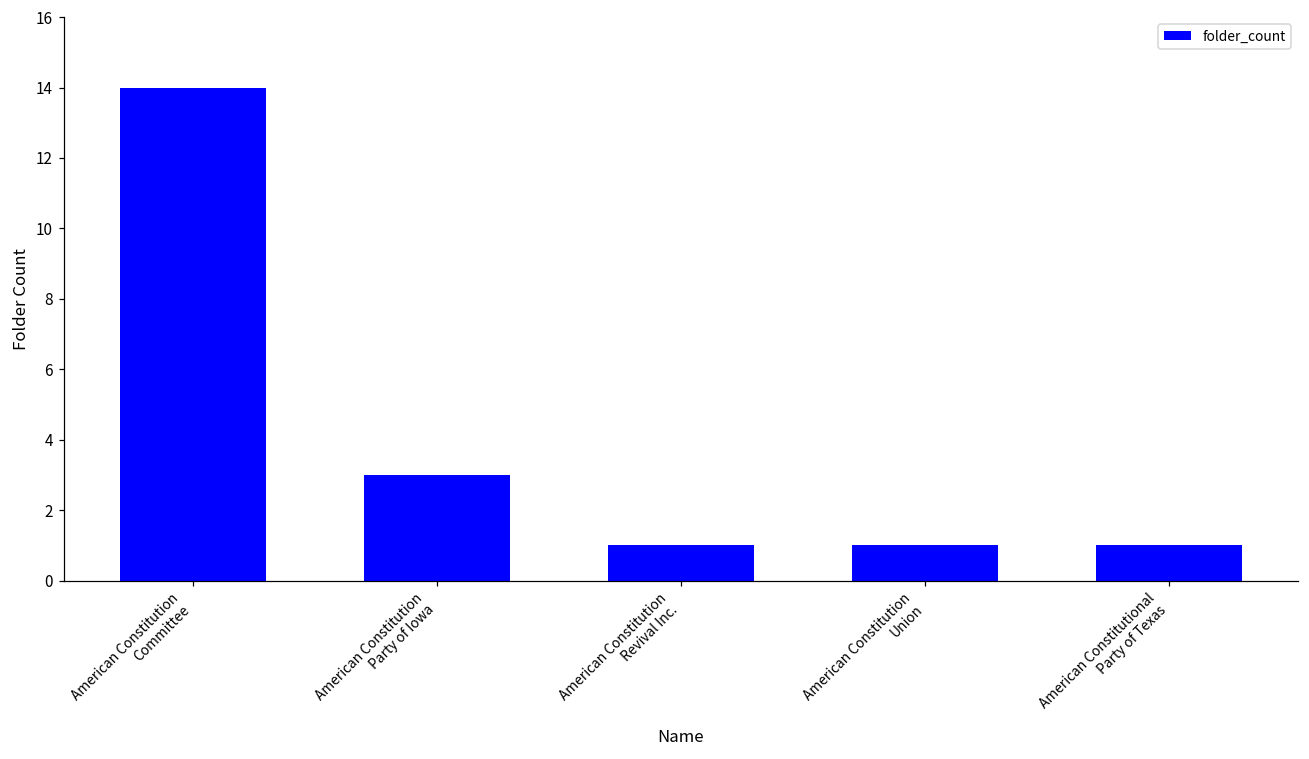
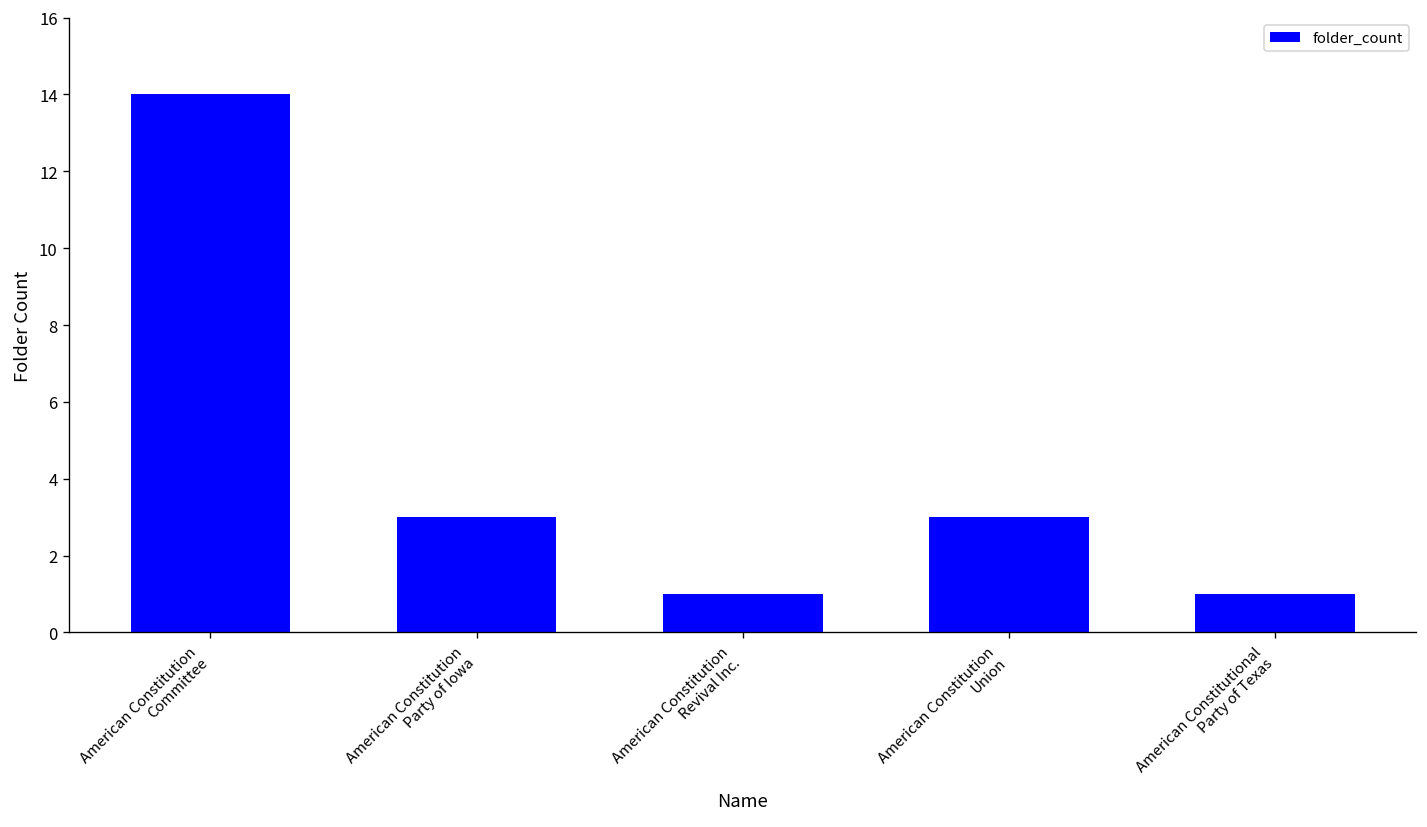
  {
    "American Constitution Committee": 14,
    "American Constitution Party of Iowa": 3,
    "American Constitution Revival Inc.": 1,
-   "American Constitution Union": 1,
+   "American Constitution Union": 3,
    "American Constitutional Party of Texas": 1
  }
